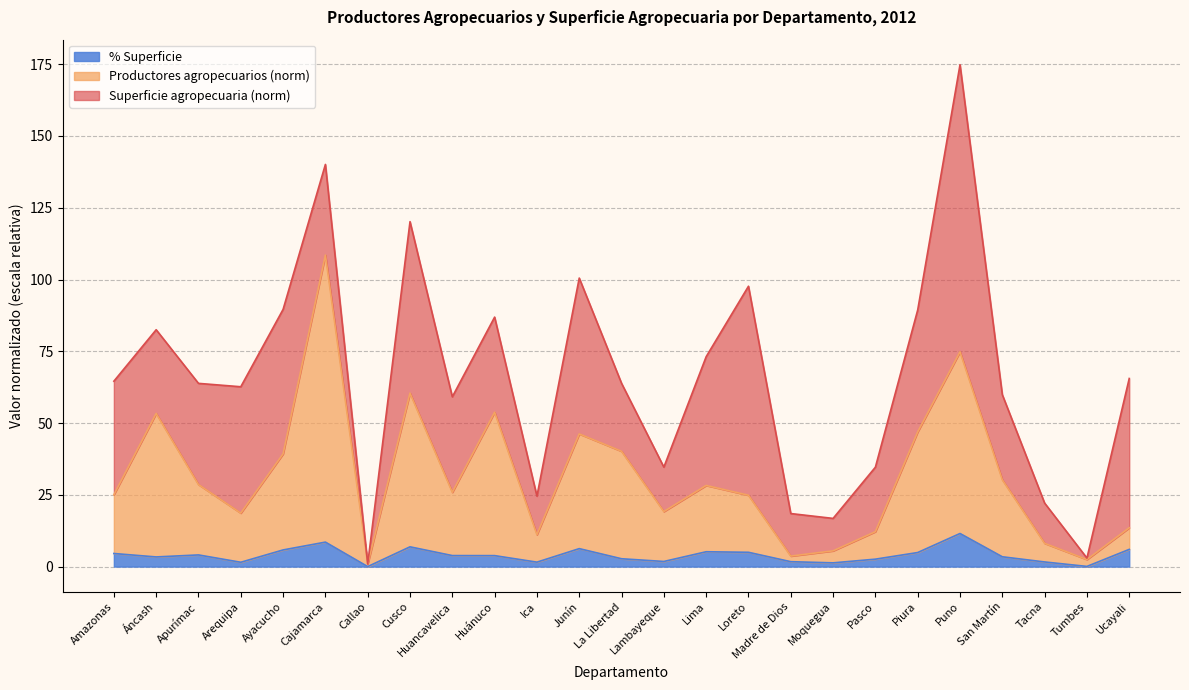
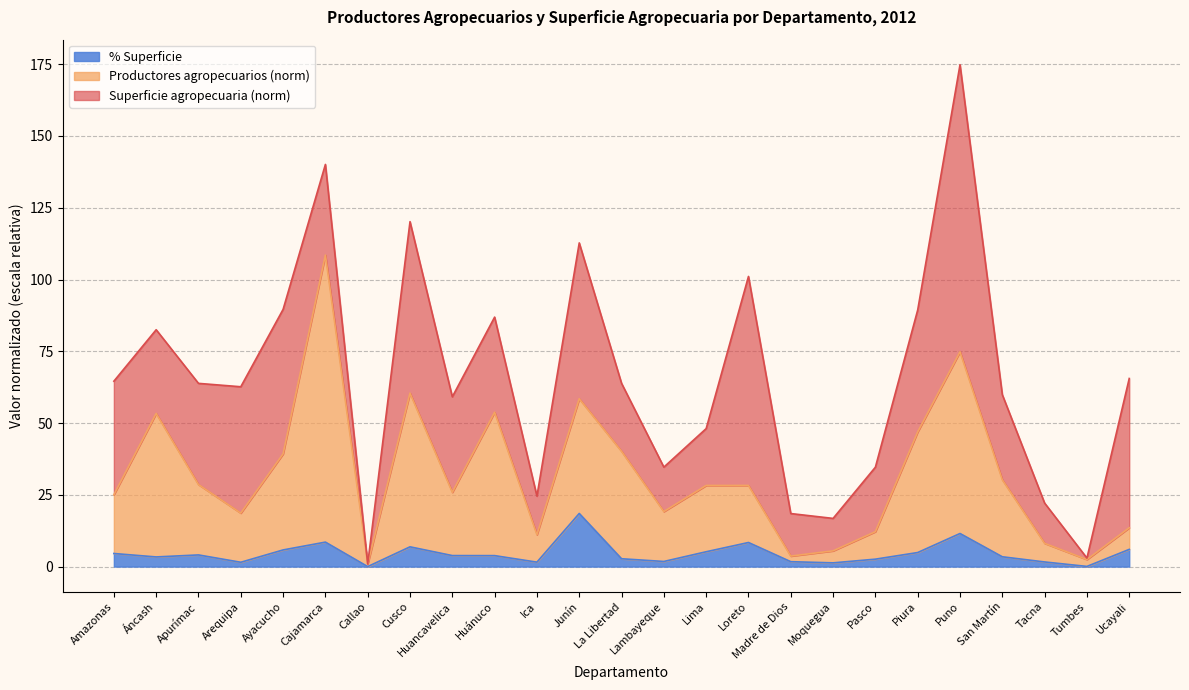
  {
    "% Superficie": {
      "Amazonas": 5,
      "Áncash": 3,
      "Apurímac": 4,
      "Arequipa": 2,
      "Ayacucho": 6,
      "Cajamarca": 9,
      "Callao": 0,
      "Cusco": 7,
      "Huancavelica": 4,
      "Huánuco": 4,
      "Ica": 2,
-     "Junín": 6,
+     "Junín": 19,
      "La Libertad": 3,
      "Lambayeque": 2,
      "Lima": 5,
-     "Loreto": 5,
+     "Loreto": 8,
      "Madre de Dios": 2,
      "Moquegua": 1,
      "Pasco": 3,
      "Piura": 5,
      "Puno": 12,
      "San Martín": 3,
      "Tacna": 2,
      "Tumbes": 0,
      "Ucayali": 6
    },
    "Productores agropecuarios (norm)": {
      "Amazonas": 20,
      "Áncash": 50,
      "Apurímac": 25,
      "Arequipa": 17,
      "Ayacucho": 33,
      "Cajamarca": 100,
      "Cusco": 54,
      "Huancavelica": 22,
      "Huánuco": 50,
      "Ica": 10,
      "Junín": 40,
      "La Libertad": 37,
      "Lambayeque": 17,
      "Lima": 23,
      "Loreto": 20,
      "Madre de Dios": 2,
      "Moquegua": 4,
      "Pasco": 10,
      "Piura": 42,
      "Puno": 63,
      "San Martín": 27,
      "Tacna": 6,
      "Ucayali": 8
    },
    "Superficie agropecuaria (norm)": {
      "Amazonas": 40,
      "Áncash": 29,
      "Apurímac": 35,
      "Arequipa": 44,
      "Ayacucho": 50,
      "Cajamarca": 32,
      "Cusco": 60,
      "Huancavelica": 33,
      "Huánuco": 33,
      "Ica": 13,
      "Junín": 54,
      "La Libertad": 24,
      "Lambayeque": 15,
-     "Lima": 45,
+     "Lima": 20,
      "Loreto": 73,
      "Madre de Dios": 15,
      "Moquegua": 11,
      "Pasco": 22,
      "Piura": 42,
      "Puno": 100,
      "San Martín": 30,
      "Tacna": 14,
      "Ucayali": 52
    }
  }
